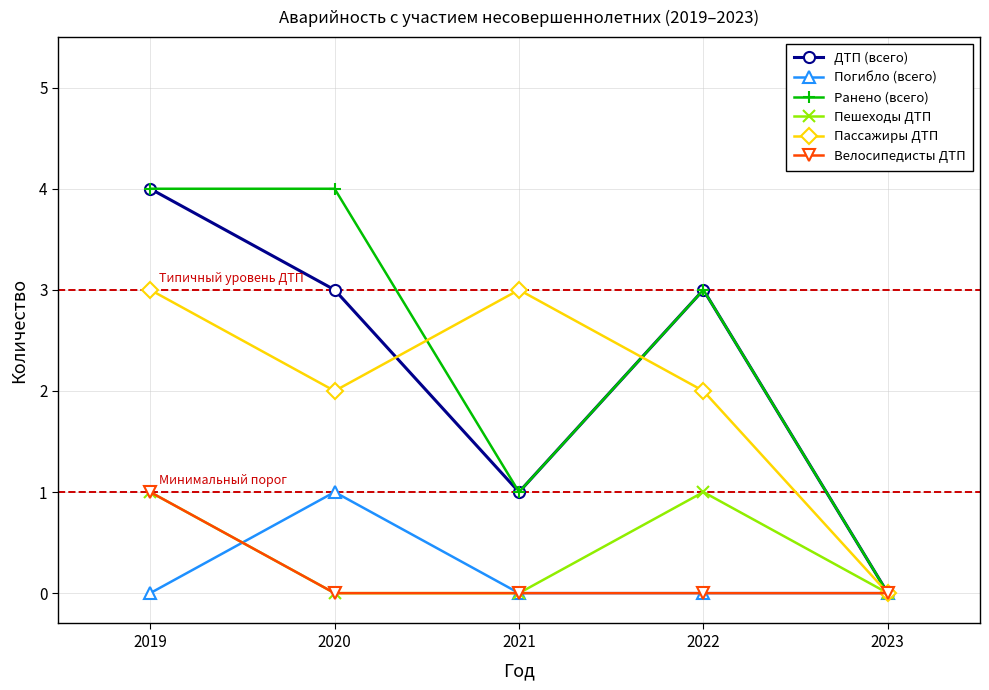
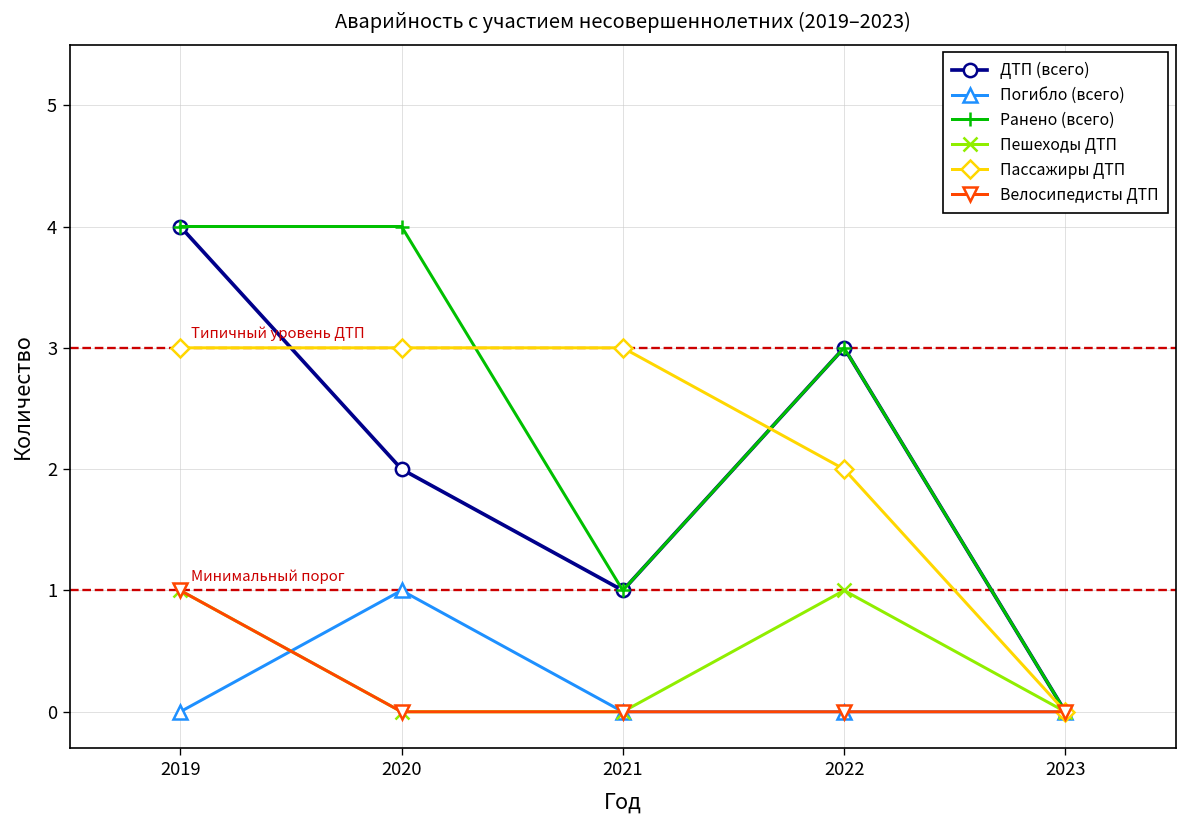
  {
    "ДТП (всего)": {
-     "2020": 3
+     "2020": 2
    },
    "Погибло (всего)": {
      "2019": 0,
      "2020": 1
    },
    "Ранено (всего)": {
      "2020": 4
    },
    "Пешеходы ДТП": {
      "2022": 1
    },
    "Пассажиры ДТП": {
      "2019": 3,
-     "2020": 2,
+     "2020": 3,
      "2021": 3,
      "2022": 2
    }
  }
